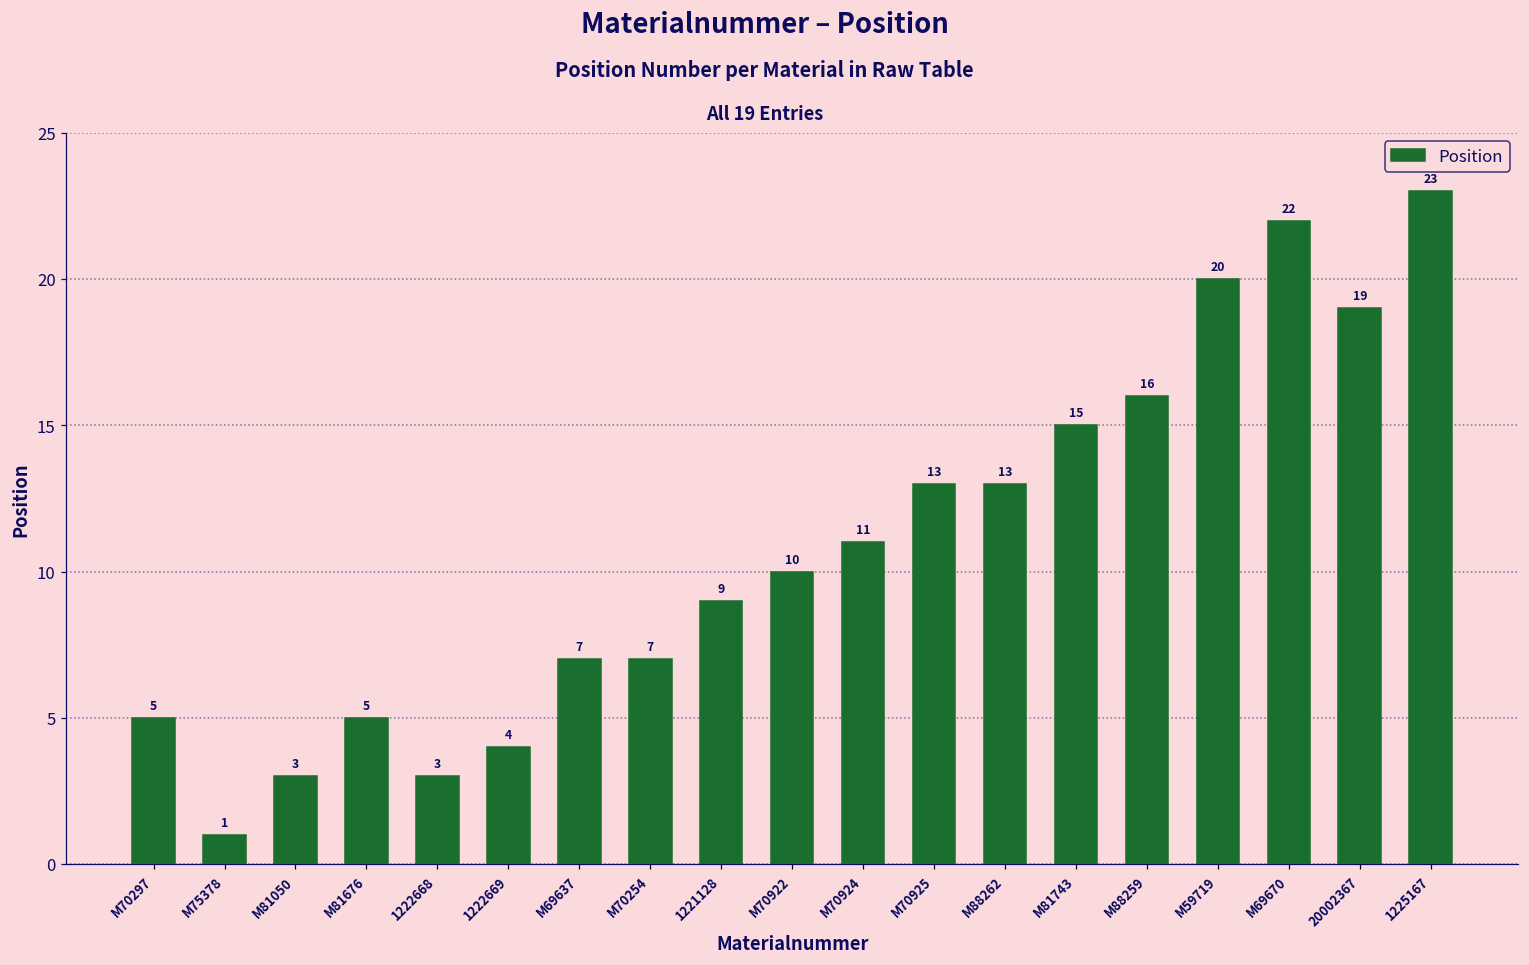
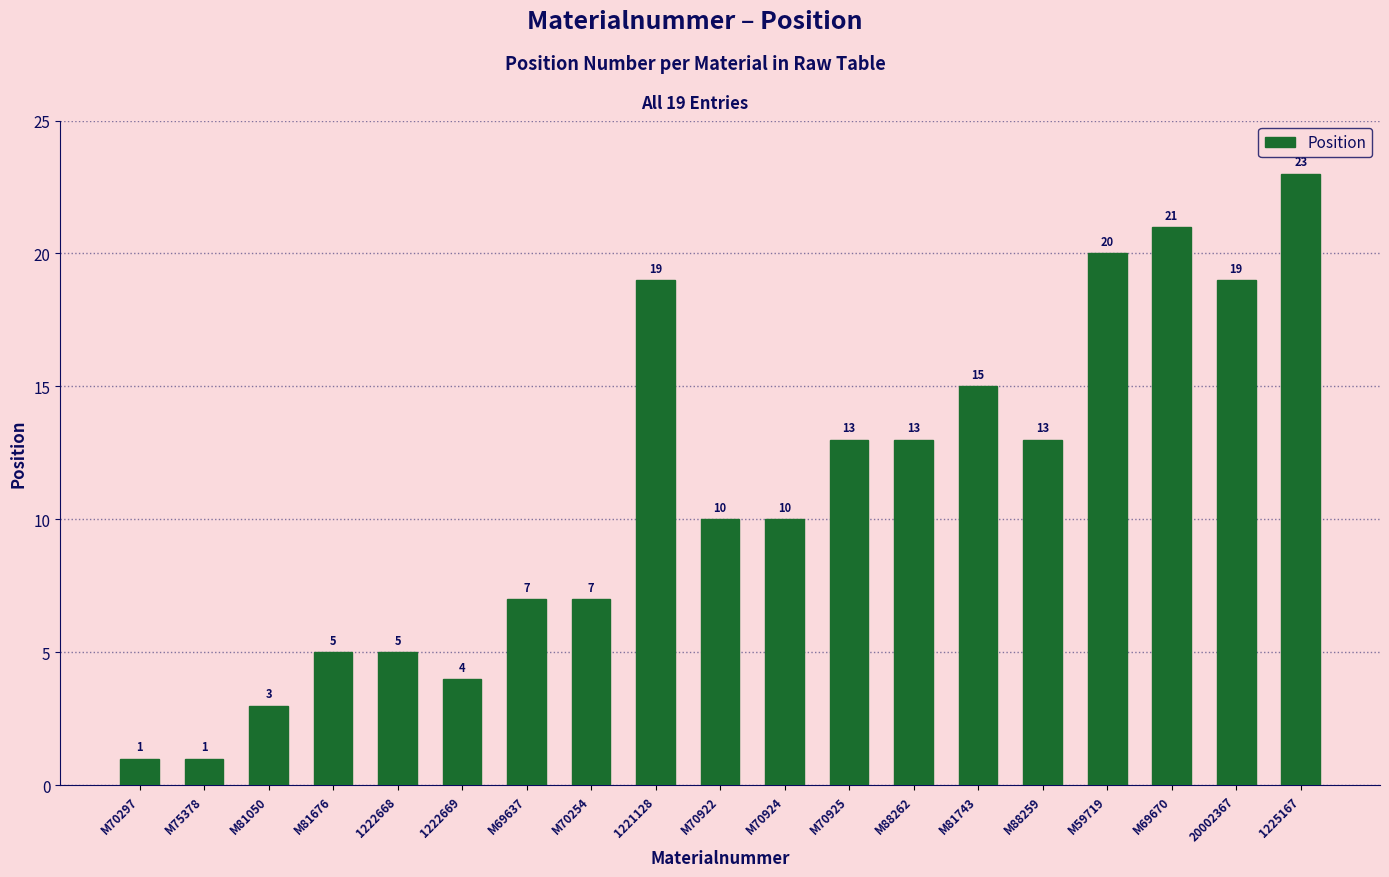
  {
-   "M70297": 5,
+   "M70297": 1,
    "M75378": 1,
    "M81050": 3,
    "M81676": 5,
-   "1222668": 3,
+   "1222668": 5,
    "1222669": 4,
    "M69637": 7,
    "M70254": 7,
-   "1221128": 9,
+   "1221128": 19,
    "M70922": 10,
-   "M70924": 11,
+   "M70924": 10,
    "M70925": 13,
    "M88262": 13,
    "M81743": 15,
-   "M88259": 16,
+   "M88259": 13,
    "M59719": 20,
-   "M69670": 22,
+   "M69670": 21,
    "20002367": 19
  }
